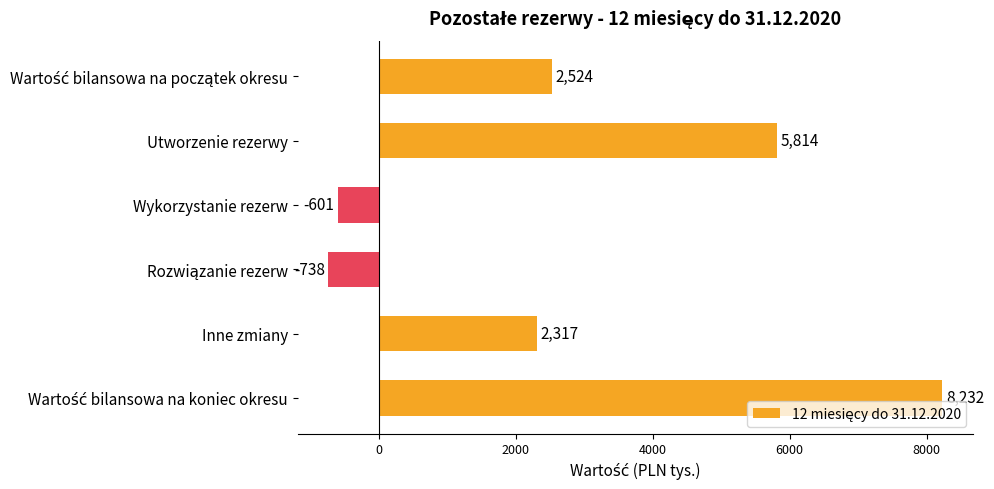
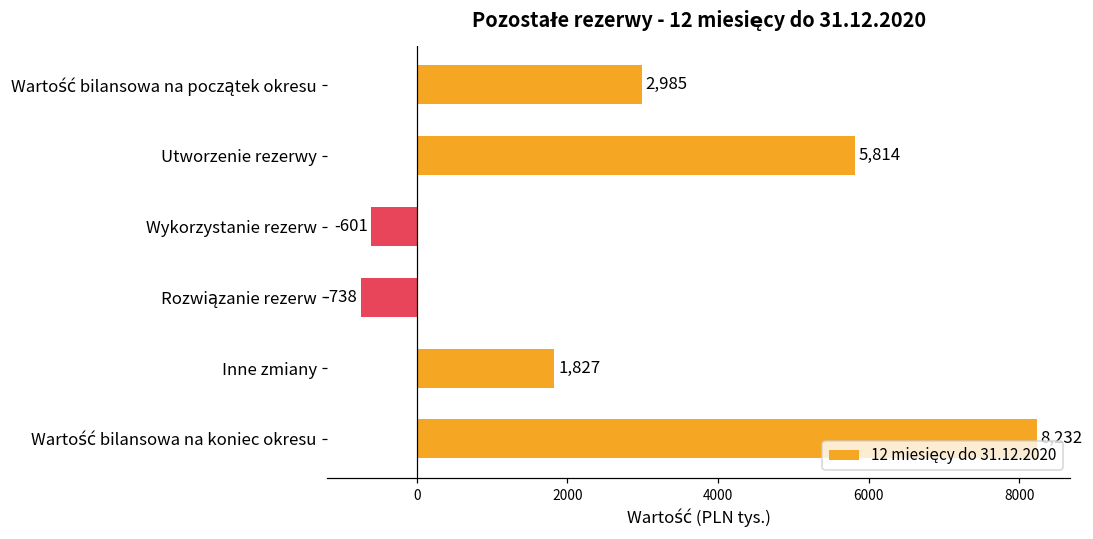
  {
-   "Wartość bilansowa na początek okresu": "2,524",
+   "Wartość bilansowa na początek okresu": "2,985",
    "Utworzenie rezerwy": "5,814",
    "Wykorzystanie rezerw": "-601",
    "Rozwiązanie rezerw": "-738",
-   "Inne zmiany": "2,317"
+   "Inne zmiany": "1,827"
  }
